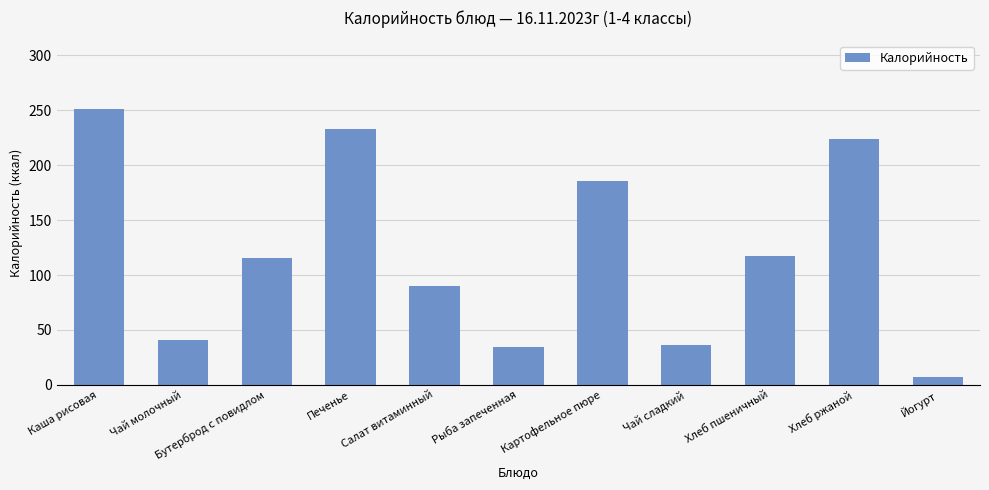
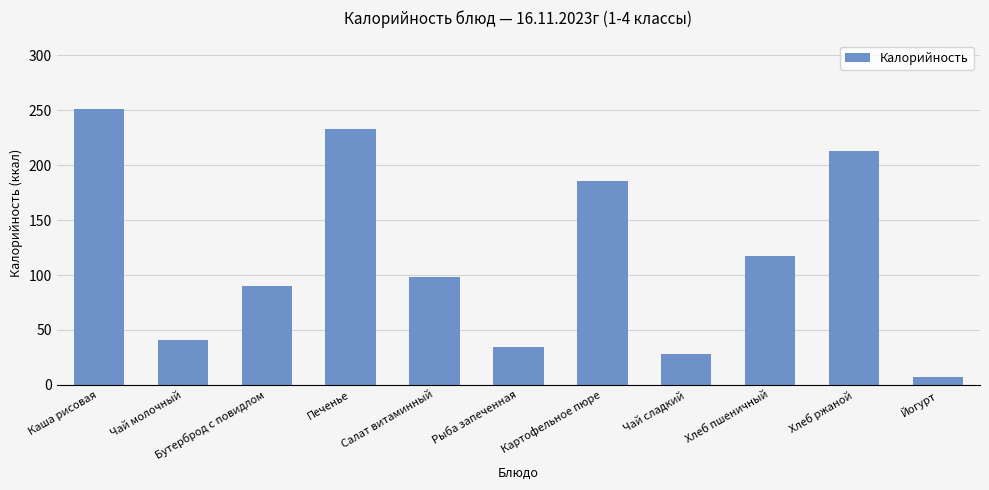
  {
    "Каша рисовая": 251,
    "Чай молочный": 41,
-   "Бутерброд с повидлом": 116,
+   "Бутерброд с повидлом": 90,
    "Печенье": 233,
-   "Салат витаминный": 90,
+   "Салат витаминный": 98,
    "Рыба запеченная": 35,
    "Картофельное пюре": 185,
-   "Чай сладкий": 36,
+   "Чай сладкий": 28,
    "Хлеб пшеничный": 117,
-   "Хлеб ржаной": 224,
+   "Хлеб ржаной": 213,
    "Йогурт": 7
  }
